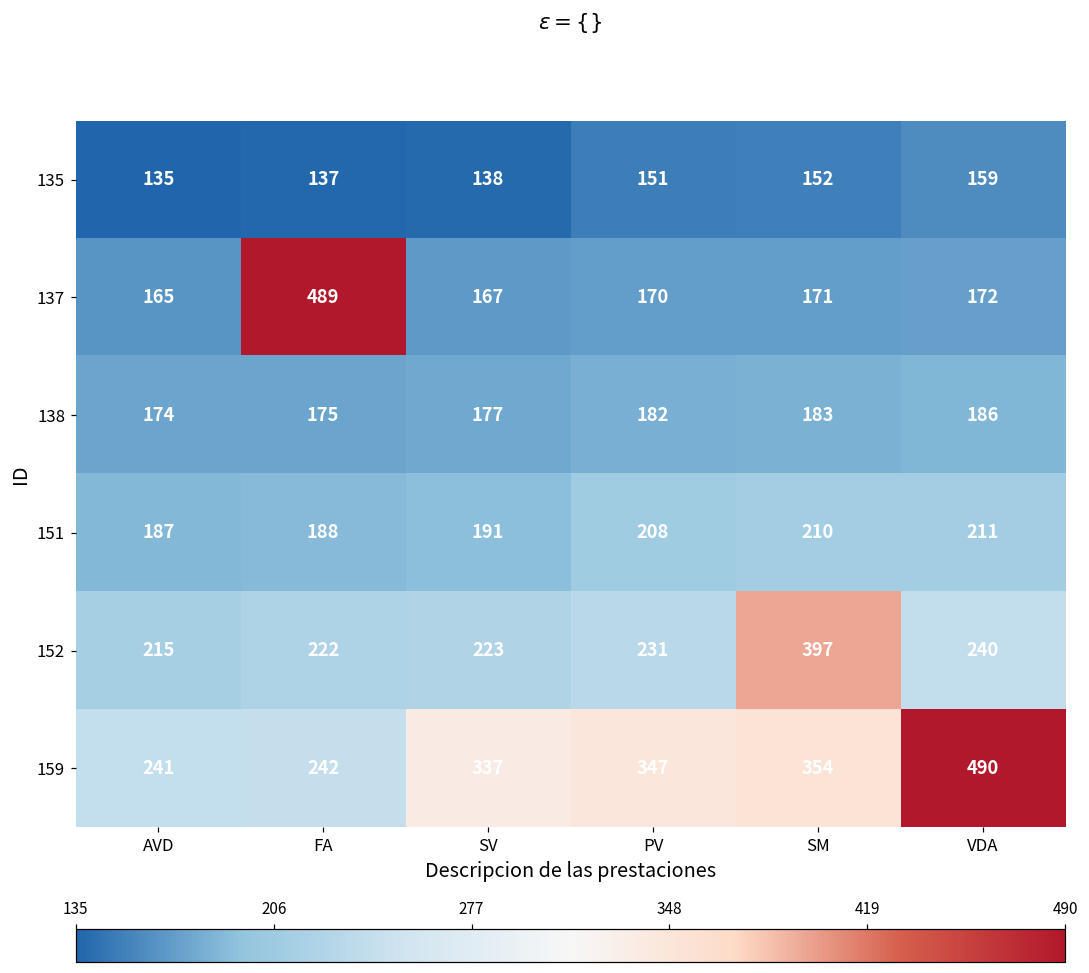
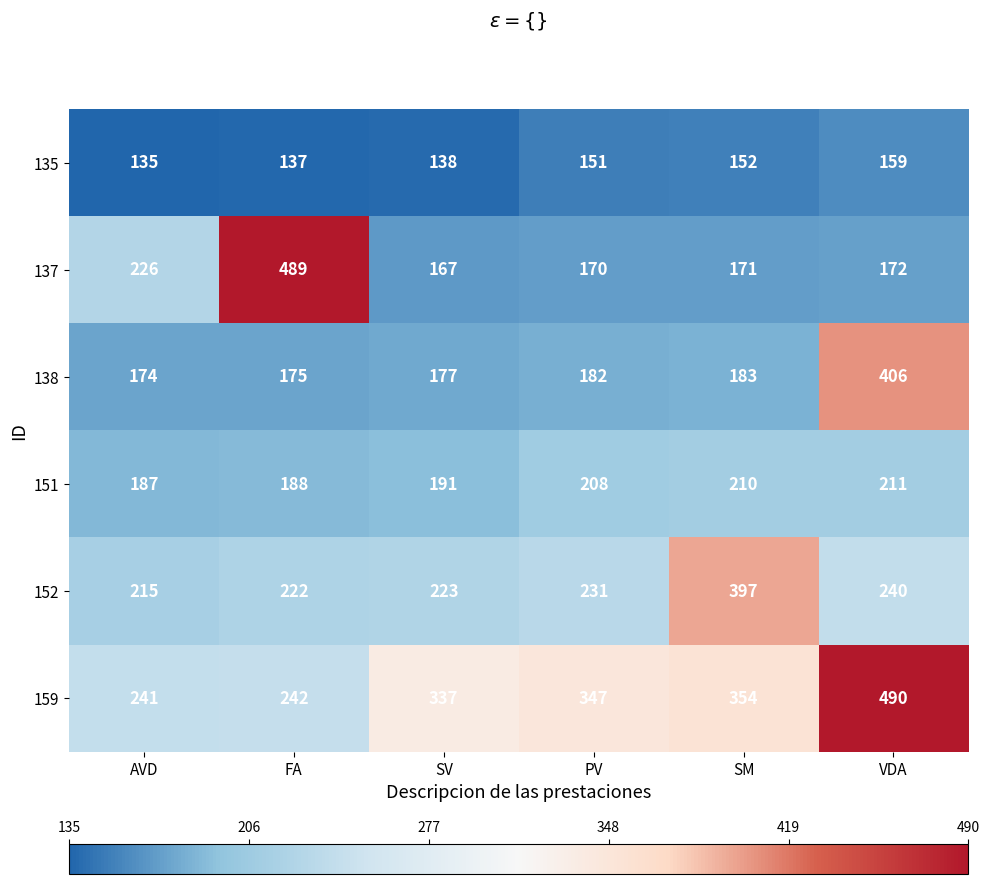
  {
    "135": {
      "AVD": 135,
      "FA": 137,
      "SV": 138,
      "PV": 151,
      "SM": 152,
      "VDA": 159
    },
    "137": {
-     "AVD": 165,
+     "AVD": 226,
      "FA": 489,
      "SV": 167,
      "PV": 170,
      "SM": 171,
      "VDA": 172
    },
    "138": {
      "AVD": 174,
      "FA": 175,
      "SV": 177,
      "PV": 182,
      "SM": 183,
-     "VDA": 186
+     "VDA": 406
    },
    "151": {
      "AVD": 187,
      "FA": 188,
      "SV": 191,
      "PV": 208,
      "SM": 210,
      "VDA": 211
    },
    "152": {
      "AVD": 215,
      "FA": 222,
      "SV": 223,
      "PV": 231,
      "SM": 397,
      "VDA": 240
    },
    "159": {
      "AVD": 241,
      "FA": 242,
      "VDA": 490
    }
  }
